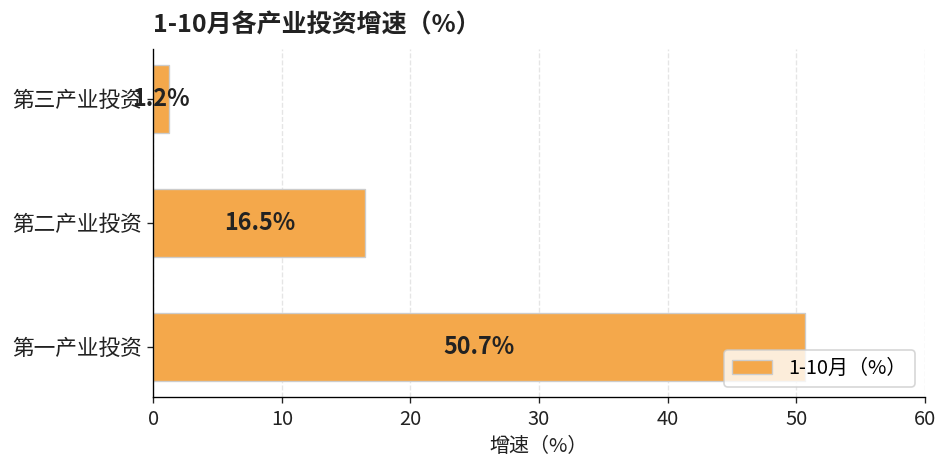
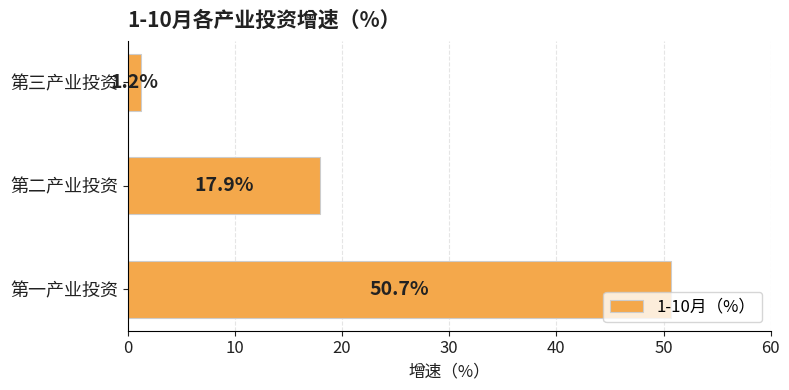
  {
    "第三产业投资": "1.2%",
-   "第二产业投资": "16.5%",
+   "第二产业投资": "17.9%",
    "第一产业投资": "50.7%"
  }
